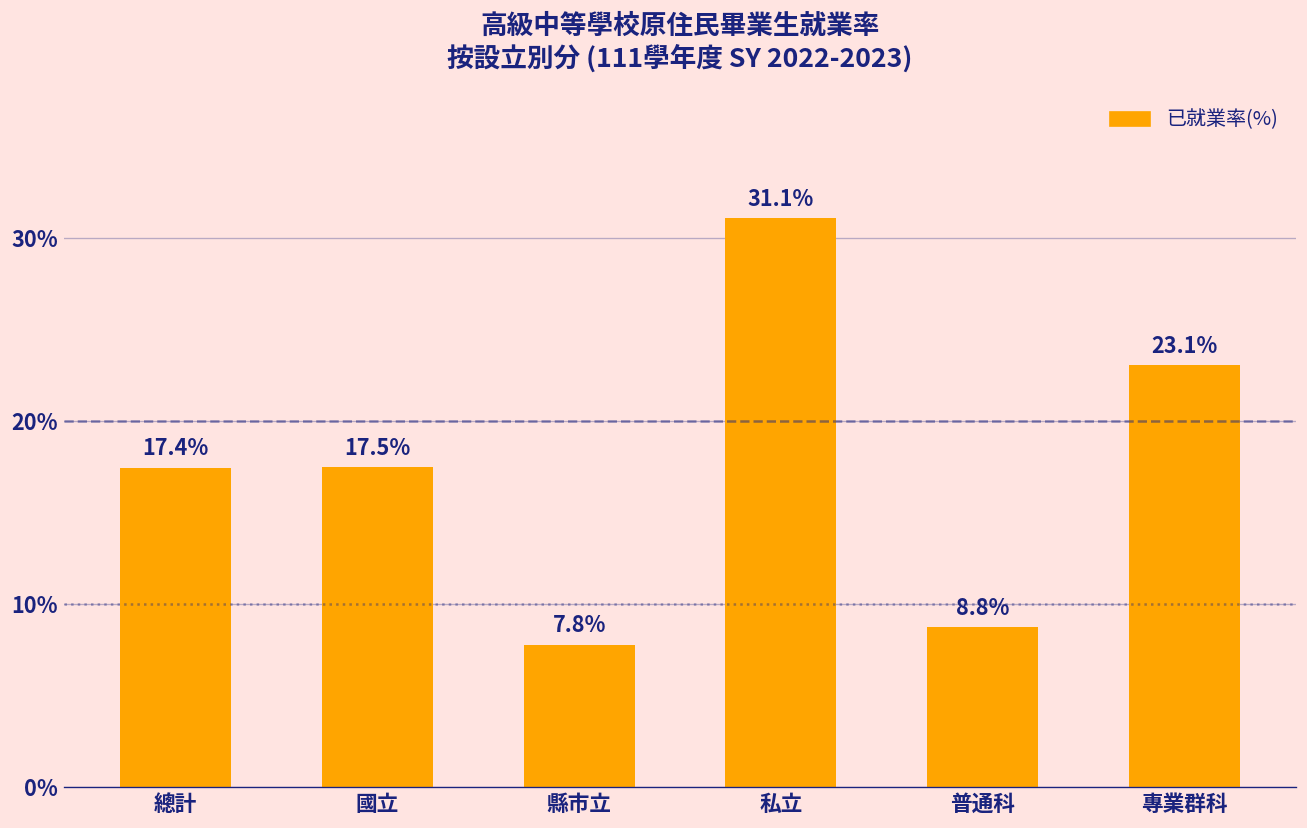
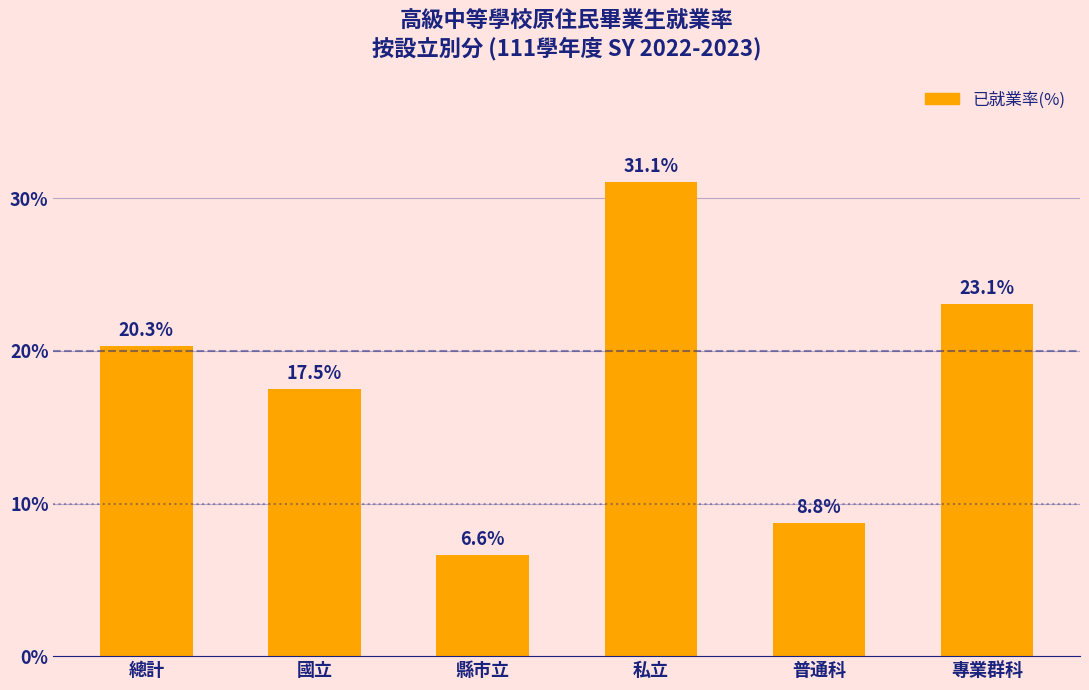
  {
-   "總計": "17.4%",
+   "總計": "20.3%",
    "國立": "17.5%",
-   "縣市立": "7.8%",
+   "縣市立": "6.6%",
    "私立": "31.1%",
    "普通科": "8.8%",
    "專業群科": "23.1%"
  }
